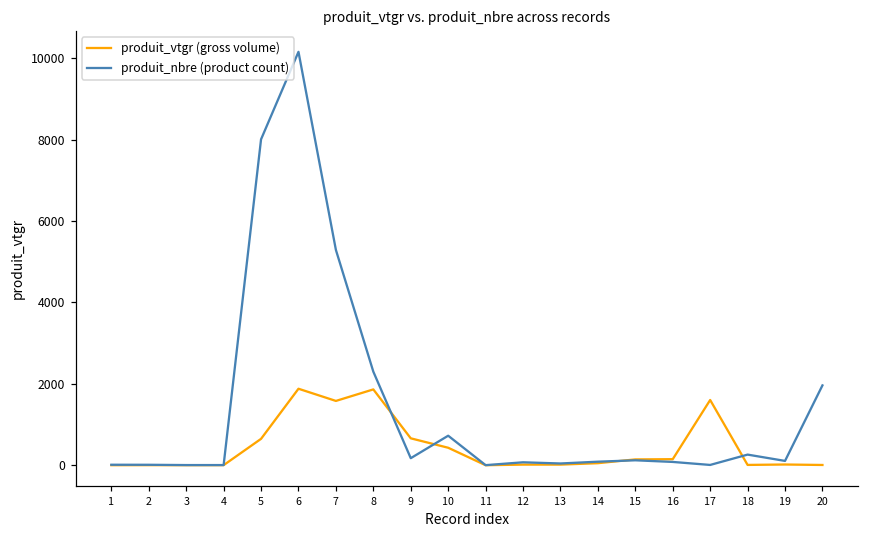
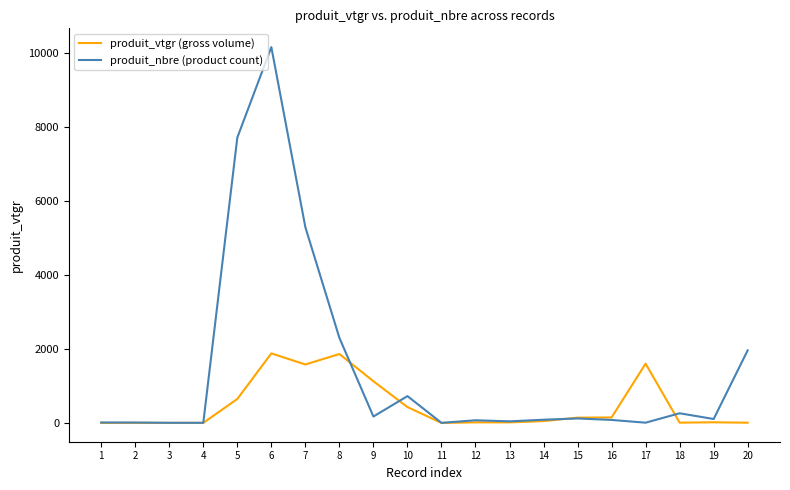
  {
    "produit_vtgr (gross volume)": {
      "5": 600,
      "6": 1900,
      "7": 1600,
      "8": 1900,
-     "9": 700,
+     "9": 1100,
      "10": 400,
      "17": 1600,
      "18": 0,
      "19": 0,
      "20": 0
    },
    "produit_nbre (product count)": {
-     "5": 8000,
+     "5": 7700,
      "6": 10200,
      "7": 5300,
      "8": 2300,
      "9": 200,
      "10": 700,
      "17": 0,
      "18": 300,
      "19": 100,
      "20": 2000
    }
  }
